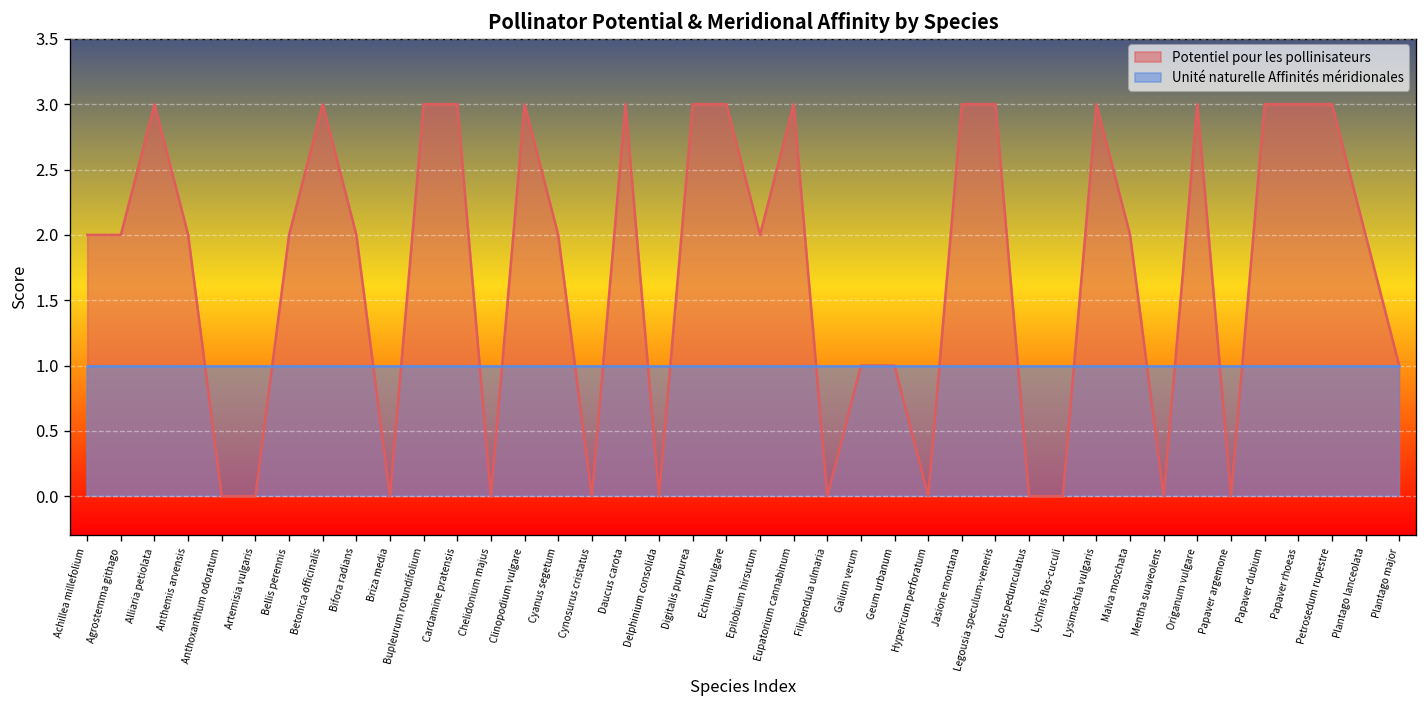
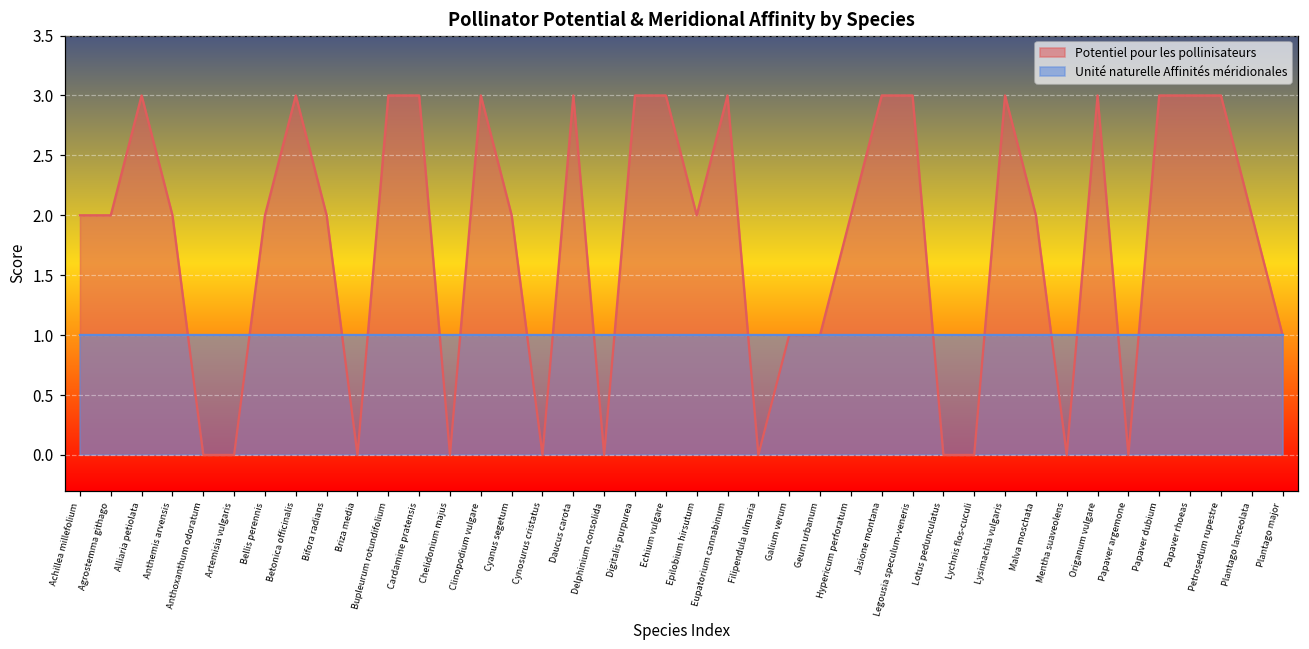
  {
    "Potentiel pour les pollinisateurs": {
      "Achillea millefolium": 2,
      "Agrostemma githago": 2,
      "Alliaria petiolata": 3,
      "Anthemis arvensis": 2,
      "Anthoxanthum odoratum": 0,
      "Artemisia vulgaris": 0,
      "Bellis perennis": 2,
      "Betonica officinalis": 3,
      "Bifora radians": 2,
      "Briza media": 0,
      "Bupleurum rotundifolium": 3,
      "Cardamine pratensis": 3,
      "Chelidonium majus": 0,
      "Clinopodium vulgare": 3,
      "Cyanus segetum": 2,
      "Cynosurus cristatus": 0,
      "Daucus carota": 3,
      "Delphinium consolida": 0,
      "Digitalis purpurea": 3,
      "Echium vulgare": 3,
      "Epilobium hirsutum": 2,
      "Eupatorium cannabinum": 3,
      "Filipendula ulmaria": 0,
-     "Hypericum perforatum": 0,
+     "Hypericum perforatum": 2,
      "Jasione montana": 3,
      "Legousia speculum-veneris": 3,
      "Lotus pedunculatus": 0,
      "Lychnis flos-cuculi": 0,
      "Lysimachia vulgaris": 3,
      "Malva moschata": 2,
      "Mentha suaveolens": 0,
      "Origanum vulgare": 3,
      "Papaver argemone": 0,
      "Papaver dubium": 3,
      "Papaver rhoeas": 3,
      "Petrosedum rupestre": 3,
      "Plantago lanceolata": 2
    },
    "Unité naturelle Affinités méridionales": {
      "Achillea millefolium": 1,
      "Agrostemma githago": 1,
      "Alliaria petiolata": 1,
      "Anthemis arvensis": 1,
      "Anthoxanthum odoratum": 1,
      "Artemisia vulgaris": 1,
      "Bellis perennis": 1,
      "Betonica officinalis": 1,
      "Bifora radians": 1,
      "Briza media": 1,
      "Bupleurum rotundifolium": 1,
      "Cardamine pratensis": 1,
      "Chelidonium majus": 1,
      "Clinopodium vulgare": 1,
      "Cyanus segetum": 1,
      "Cynosurus cristatus": 1,
      "Daucus carota": 1,
      "Delphinium consolida": 1,
      "Digitalis purpurea": 1,
      "Echium vulgare": 1,
      "Epilobium hirsutum": 1,
      "Eupatorium cannabinum": 1,
      "Filipendula ulmaria": 1,
      "Hypericum perforatum": 1,
      "Jasione montana": 1,
      "Legousia speculum-veneris": 1,
      "Lotus pedunculatus": 1,
      "Lychnis flos-cuculi": 1,
      "Lysimachia vulgaris": 1,
      "Malva moschata": 1,
      "Mentha suaveolens": 1,
      "Origanum vulgare": 1,
      "Papaver argemone": 1,
      "Papaver dubium": 1,
      "Papaver rhoeas": 1,
      "Petrosedum rupestre": 1,
      "Plantago lanceolata": 1
    }
  }
